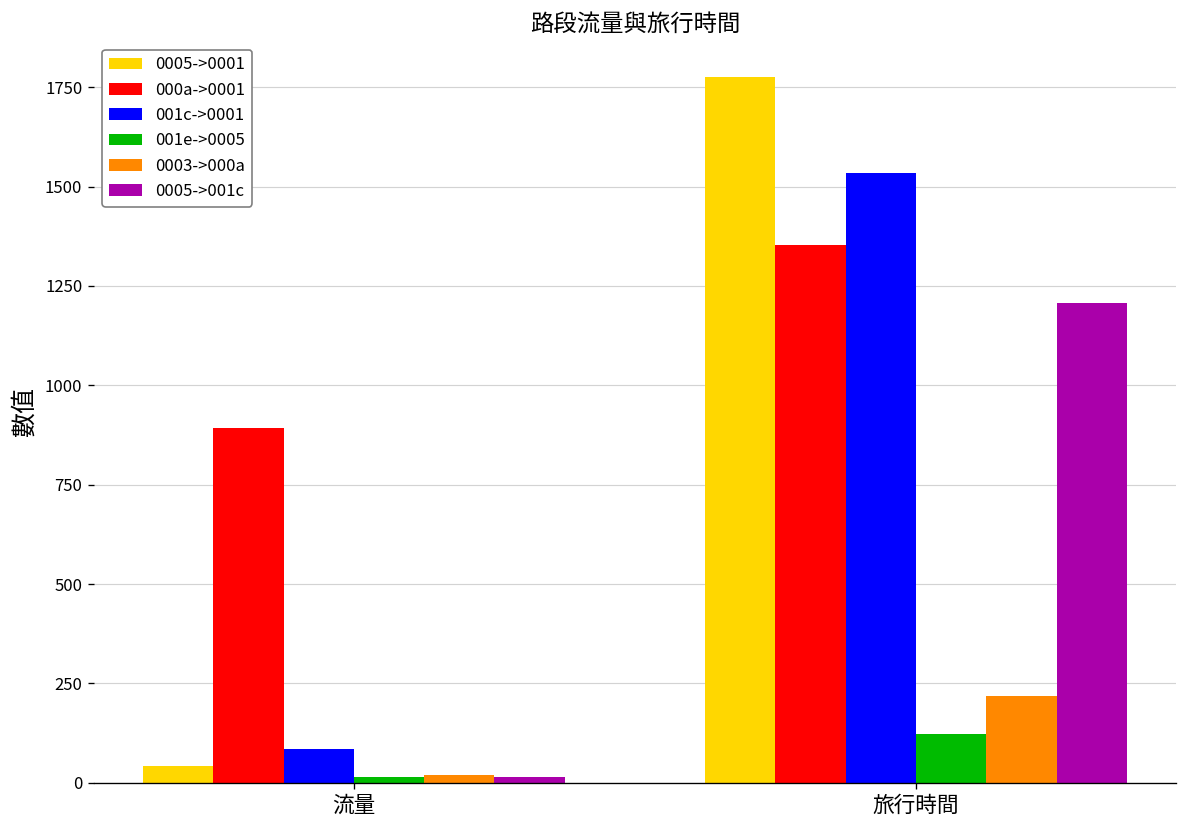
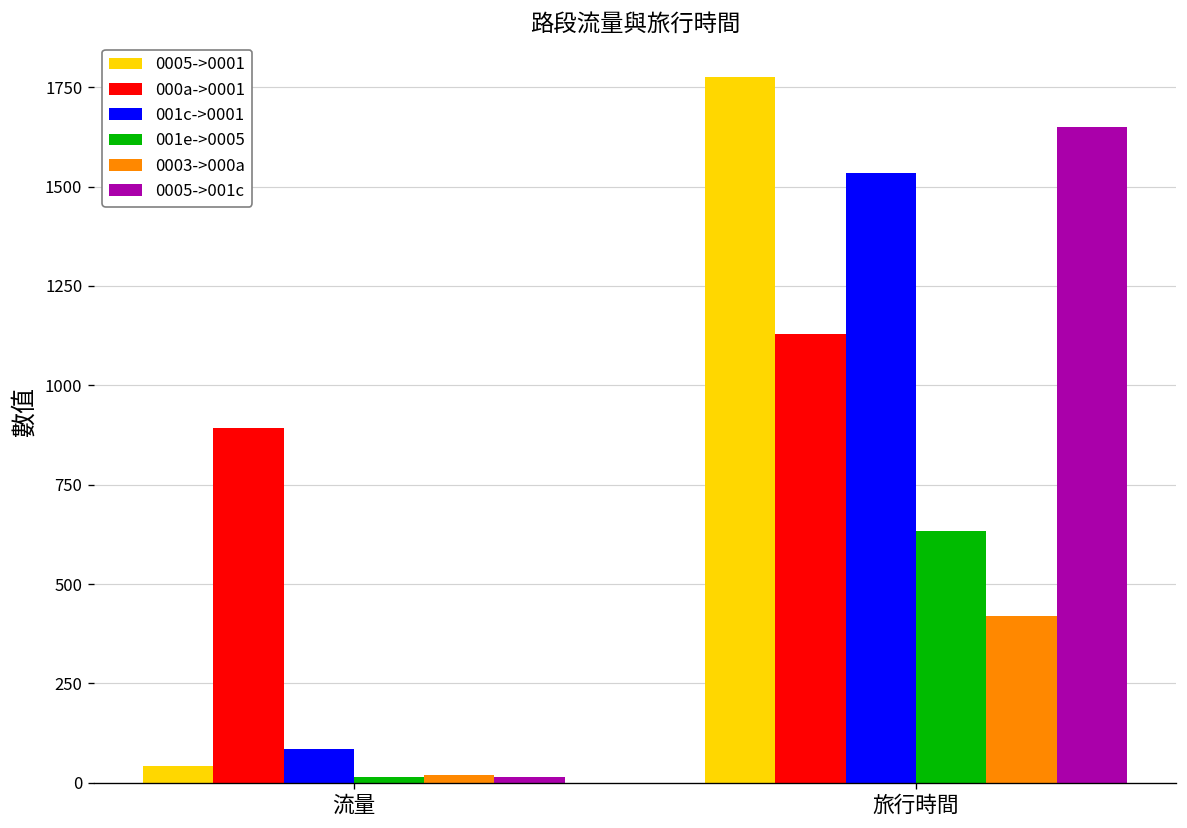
  {
    "0005->0001": {
      "流量": 40,
      "旅行時間": 1780
    },
    "000a->0001": {
      "流量": 890,
-     "旅行時間": 1350
+     "旅行時間": 1130
    },
    "001c->0001": {
      "流量": 90,
      "旅行時間": 1530
    },
    "001e->0005": {
      "流量": 10,
-     "旅行時間": 120
+     "旅行時間": 630
    },
    "0003->000a": {
      "流量": 20,
-     "旅行時間": 220
+     "旅行時間": 420
    },
    "0005->001c": {
      "流量": 20,
-     "旅行時間": 1210
+     "旅行時間": 1650
    }
  }
